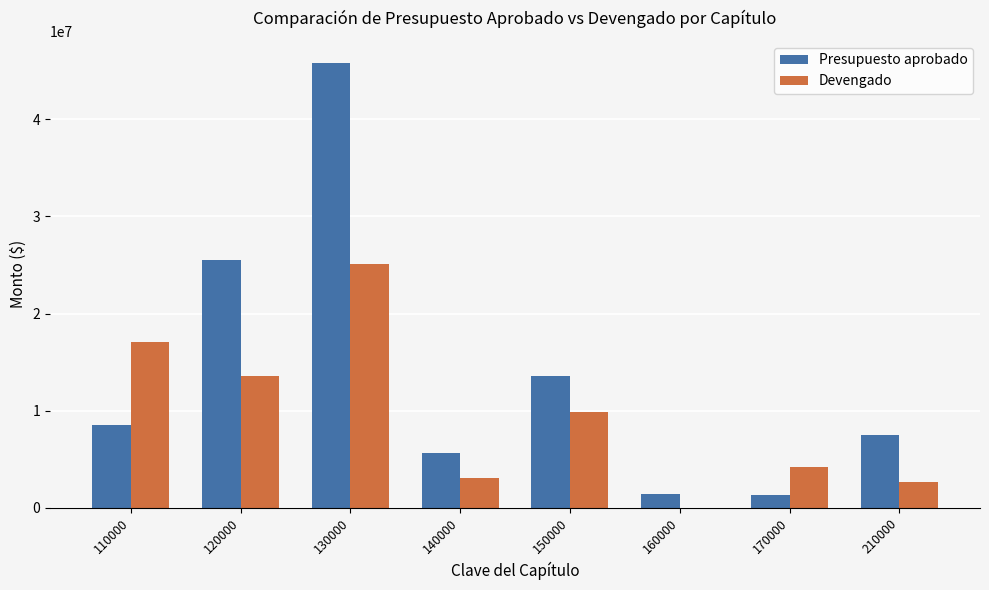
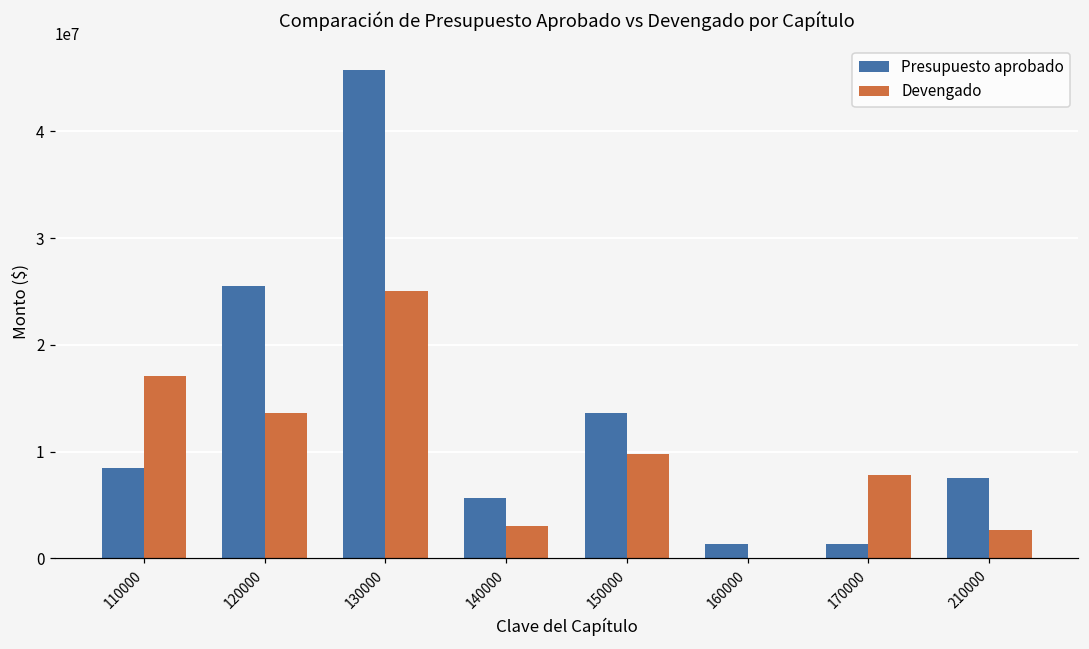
  {
    "Presupuesto aprobado": {
      "110000": 8000000,
      "120000": 26000000,
      "130000": 46000000,
      "140000": 6000000,
      "150000": 14000000,
      "160000": 1000000,
      "170000": 1000000,
      "210000": 7000000
    },
    "Devengado": {
      "110000": 17000000,
      "120000": 14000000,
      "130000": 25000000,
      "140000": 3000000,
      "150000": 10000000,
      "160000": 0,
-     "170000": 4000000,
+     "170000": 8000000,
      "210000": 3000000
    }
  }
